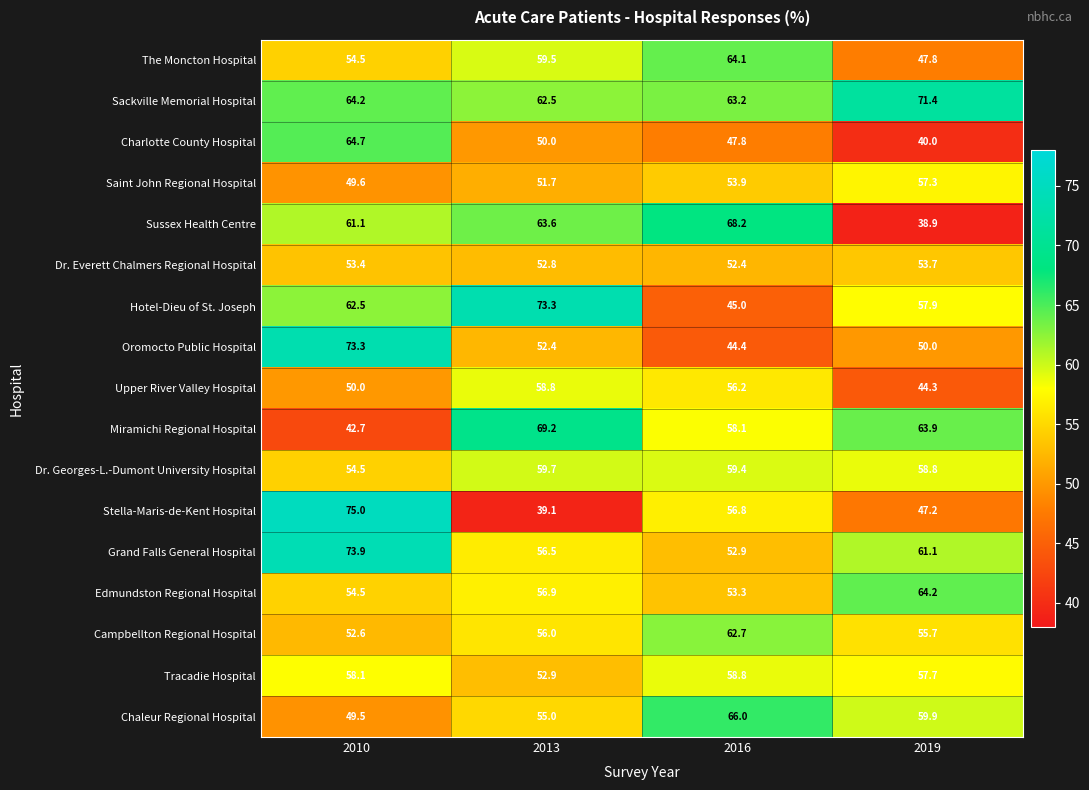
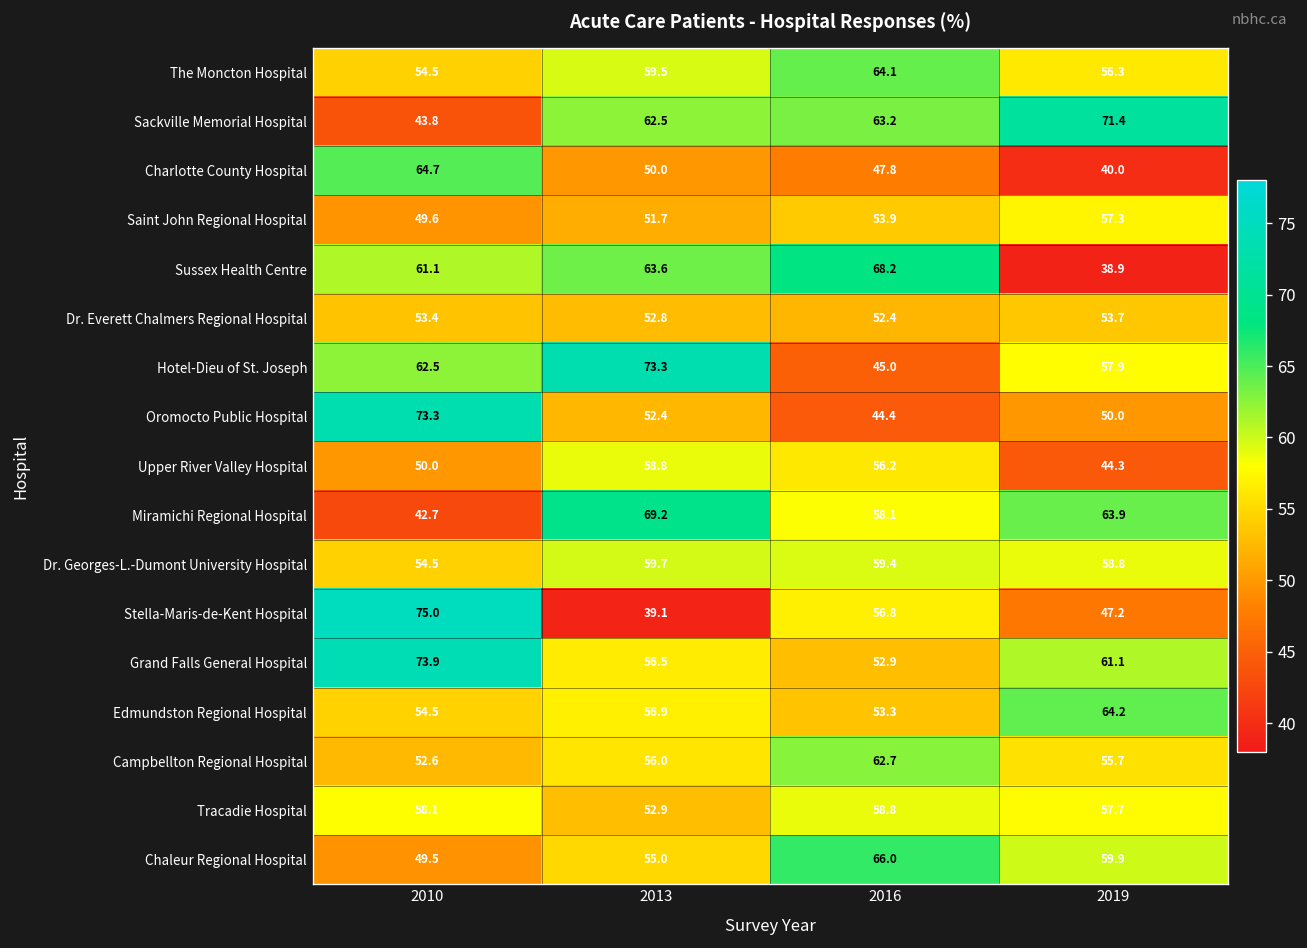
  {
    "The Moncton Hospital": {
      "2010": 54.5,
      "2013": 59.5,
      "2016": 64.1,
-     "2019": 47.8
+     "2019": 56.3
    },
    "Sackville Memorial Hospital": {
-     "2010": 64.2,
+     "2010": 43.8,
      "2013": 62.5,
      "2016": 63.2,
      "2019": 71.4
    },
    "Charlotte County Hospital": {
      "2010": 64.7,
      "2013": 50.0,
      "2016": 47.8,
      "2019": 40.0
    },
    "Saint John Regional Hospital": {
      "2010": 49.6,
      "2013": 51.7,
      "2016": 53.9,
      "2019": 57.3
    },
    "Sussex Health Centre": {
      "2010": 61.1,
      "2013": 63.6,
      "2016": 68.2,
      "2019": 38.9
    },
    "Dr. Everett Chalmers Regional Hospital": {
      "2010": 53.4,
      "2013": 52.8,
      "2016": 52.4,
      "2019": 53.7
    },
    "Hotel-Dieu of St. Joseph": {
      "2010": 62.5,
      "2013": 73.3,
      "2016": 45.0,
      "2019": 57.9
    },
    "Oromocto Public Hospital": {
      "2010": 73.3,
      "2013": 52.4,
      "2016": 44.4,
      "2019": 50.0
    },
    "Upper River Valley Hospital": {
      "2010": 50.0,
      "2013": 58.8,
      "2016": 56.2,
      "2019": 44.3
    },
    "Miramichi Regional Hospital": {
      "2010": 42.7,
      "2013": 69.2,
      "2016": 58.1,
      "2019": 63.9
    },
    "Dr. Georges-L.-Dumont University Hospital": {
      "2010": 54.5,
      "2013": 59.7,
      "2016": 59.4,
      "2019": 58.8
    },
    "Stella-Maris-de-Kent Hospital": {
      "2010": 75.0,
      "2013": 39.1,
      "2016": 56.8,
      "2019": 47.2
    },
    "Grand Falls General Hospital": {
      "2010": 73.9,
      "2013": 56.5,
      "2016": 52.9,
      "2019": 61.1
    },
    "Edmundston Regional Hospital": {
      "2010": 54.5,
      "2013": 56.9,
      "2016": 53.3,
      "2019": 64.2
    },
    "Campbellton Regional Hospital": {
      "2010": 52.6,
      "2013": 56.0,
      "2016": 62.7,
      "2019": 55.7
    },
    "Tracadie Hospital": {
      "2010": 58.1,
      "2013": 52.9,
      "2016": 58.8,
      "2019": 57.7
    },
    "Chaleur Regional Hospital": {
      "2010": 49.5,
      "2013": 55.0,
      "2016": 66.0,
      "2019": 59.9
    }
  }
